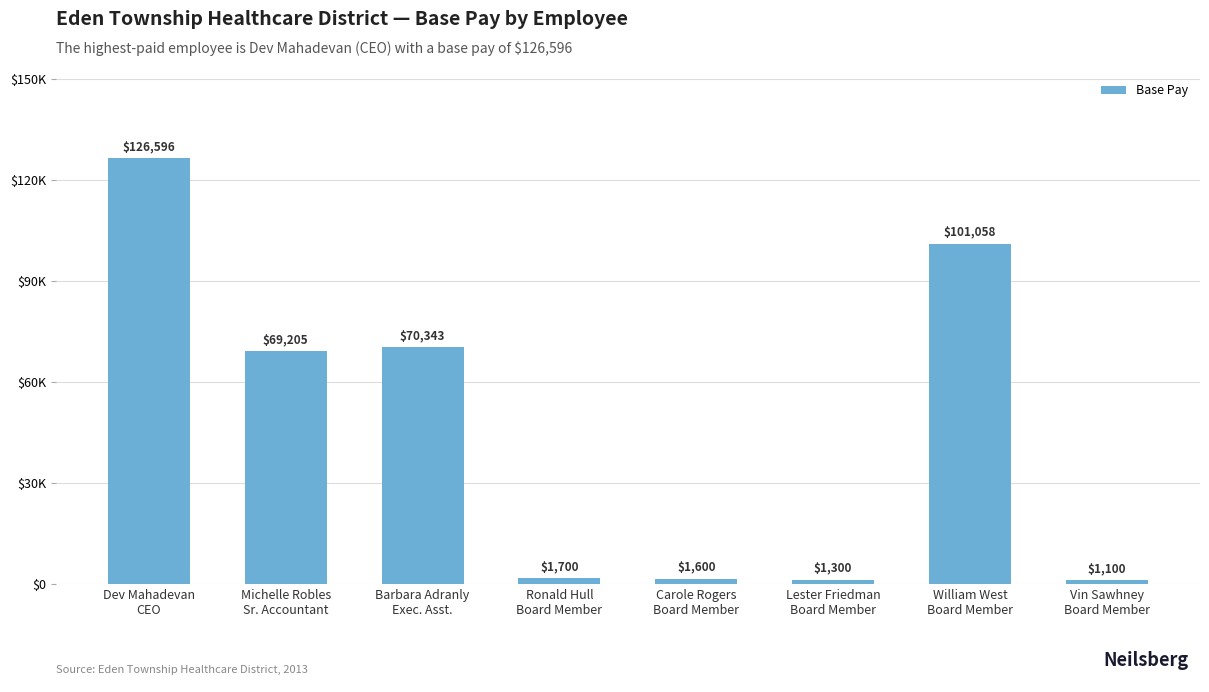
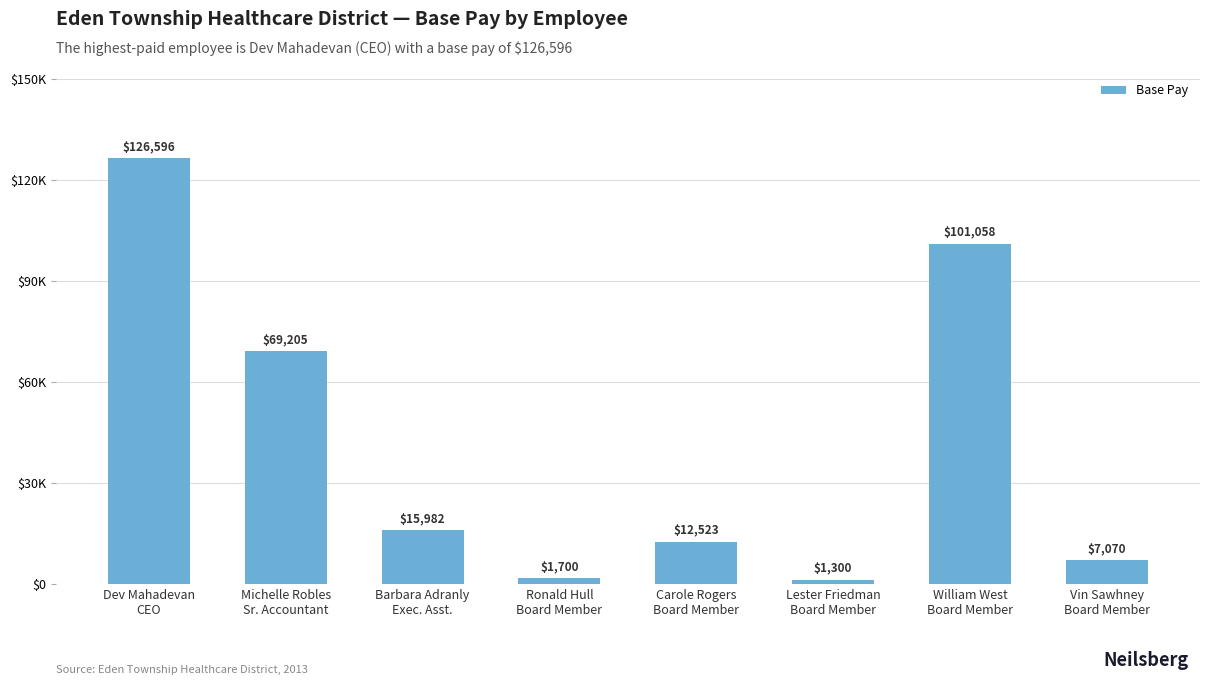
  {
    "Dev Mahadevan CEO": "$126,596",
    "Michelle Robles Sr. Accountant": "$69,205",
-   "Barbara Adranly Exec. Asst.": "$70,343",
+   "Barbara Adranly Exec. Asst.": "$15,982",
    "Ronald Hull Board Member": "$1,700",
-   "Carole Rogers Board Member": "$1,600",
+   "Carole Rogers Board Member": "$12,523",
    "Lester Friedman Board Member": "$1,300",
    "William West Board Member": "$101,058",
-   "Vin Sawhney Board Member": "$1,100"
+   "Vin Sawhney Board Member": "$7,070"
  }
